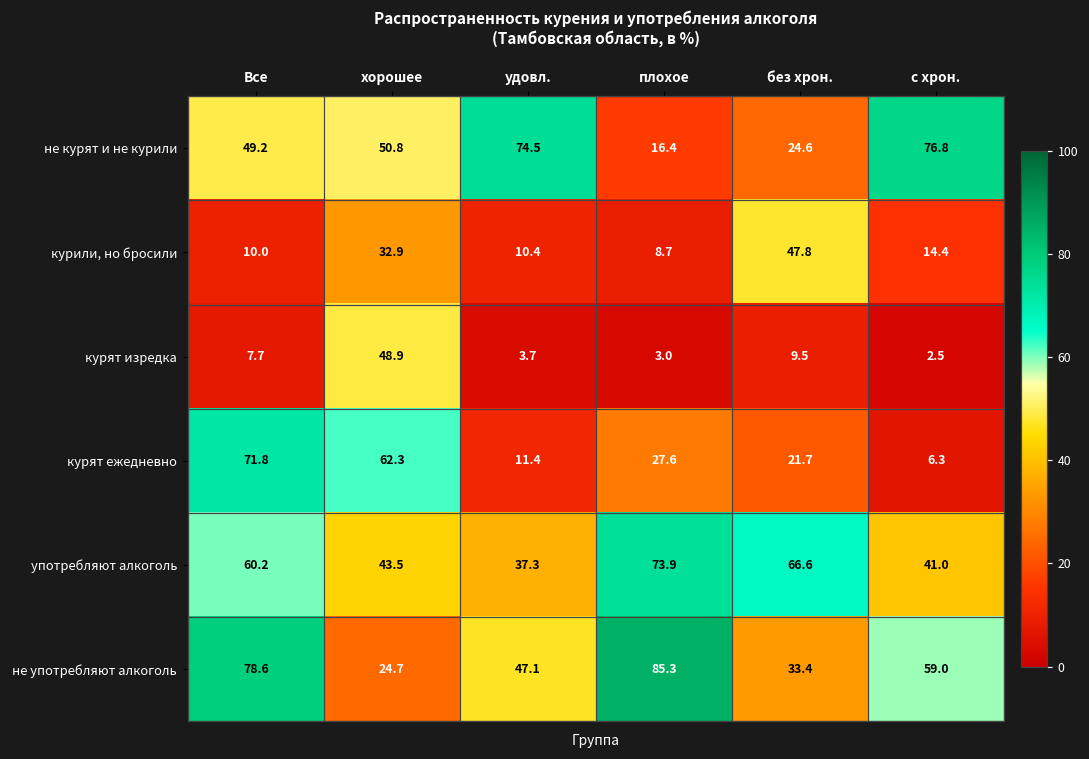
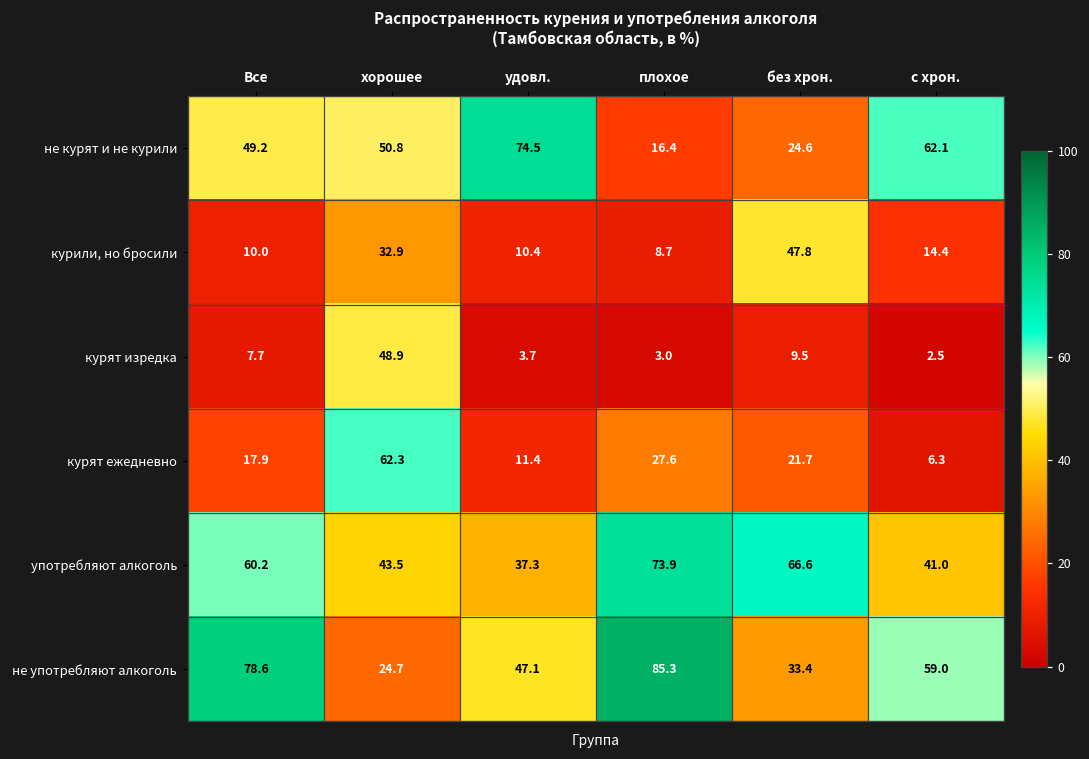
  {
    "не курят и не курили": {
      "Все": 49.2,
      "хорошее": 50.8,
      "удовл.": 74.5,
      "плохое": 16.4,
      "без хрон.": 24.6,
-     "с хрон.": 76.8
+     "с хрон.": 62.1
    },
    "курили, но бросили": {
      "Все": 10.0,
      "хорошее": 32.9,
      "удовл.": 10.4,
      "плохое": 8.7,
      "без хрон.": 47.8,
      "с хрон.": 14.4
    },
    "курят изредка": {
      "Все": 7.7,
      "хорошее": 48.9,
      "удовл.": 3.7,
      "плохое": 3.0,
      "без хрон.": 9.5,
      "с хрон.": 2.5
    },
    "курят ежедневно": {
-     "Все": 71.8,
+     "Все": 17.9,
      "хорошее": 62.3,
      "удовл.": 11.4,
      "плохое": 27.6,
      "без хрон.": 21.7,
      "с хрон.": 6.3
    },
    "употребляют алкоголь": {
      "Все": 60.2,
      "хорошее": 43.5,
      "удовл.": 37.3,
      "плохое": 73.9,
      "без хрон.": 66.6,
      "с хрон.": 41.0
    },
    "не употребляют алкоголь": {
      "Все": 78.6,
      "хорошее": 24.7,
      "удовл.": 47.1,
      "плохое": 85.3,
      "без хрон.": 33.4,
      "с хрон.": 59.0
    }
  }
